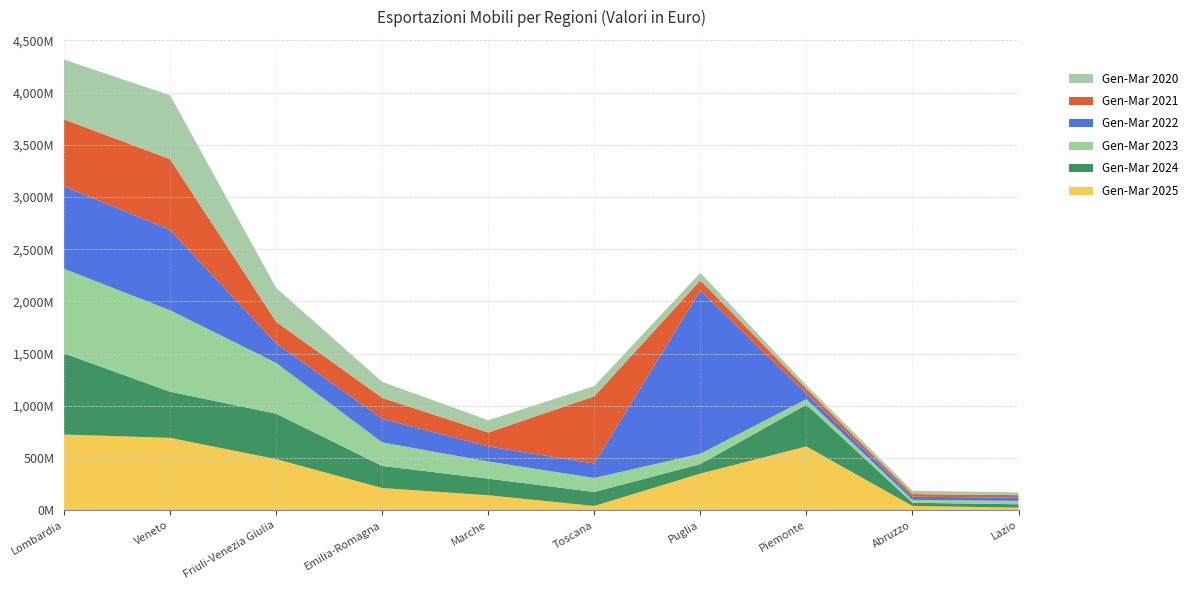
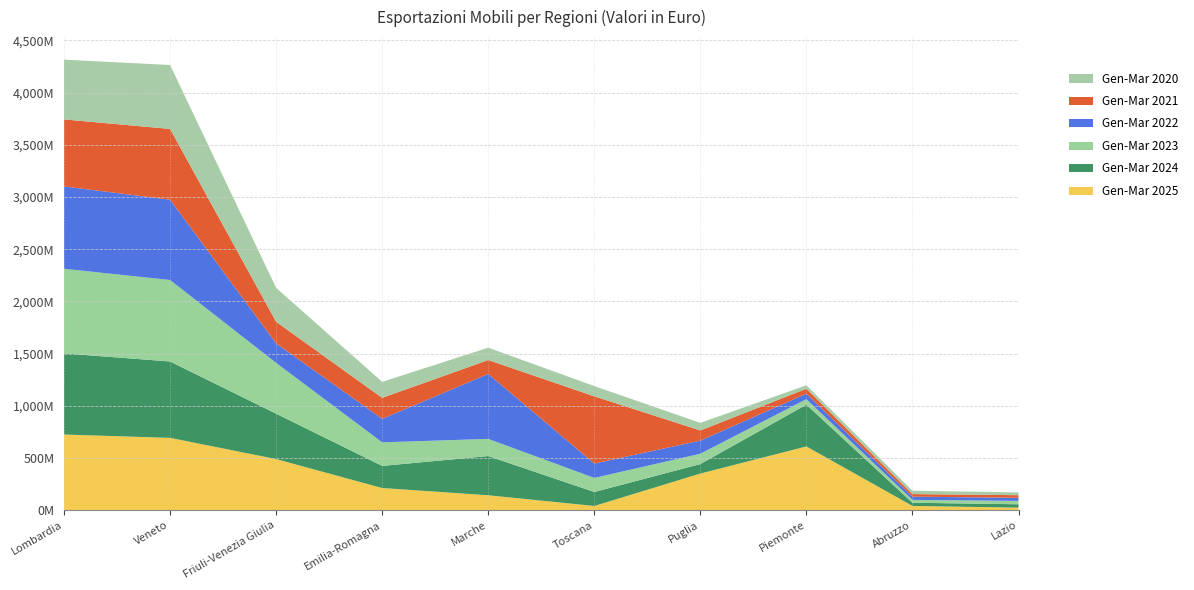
  {
    "Gen-Mar 2025": {
      "Lombardia": "720,000,000",
      "Veneto": "690,000,000",
      "Friuli-Venezia Giulia": "490,000,000",
      "Emilia-Romagna": "210,000,000",
      "Marche": "140,000,000",
      "Toscana": "40,000,000",
      "Puglia": "350,000,000",
      "Piemonte": "610,000,000",
      "Abruzzo": "40,000,000"
    },
    "Gen-Mar 2024": {
      "Lombardia": "780,000,000",
-     "Veneto": "440,000,000",
+     "Veneto": "730,000,000",
      "Friuli-Venezia Giulia": "440,000,000",
      "Emilia-Romagna": "210,000,000",
-     "Marche": "160,000,000",
+     "Marche": "380,000,000",
      "Toscana": "130,000,000",
      "Puglia": "90,000,000",
      "Piemonte": "400,000,000",
      "Abruzzo": "30,000,000",
      "Lazio": "30,000,000"
    },
    "Gen-Mar 2022": {
      "Lombardia": "790,000,000",
      "Veneto": "770,000,000",
      "Friuli-Venezia Giulia": "190,000,000",
      "Emilia-Romagna": "230,000,000",
-     "Marche": "140,000,000",
+     "Marche": "620,000,000",
      "Toscana": "140,000,000",
-     "Puglia": "1,560,000,000",
+     "Puglia": "130,000,000",
      "Piemonte": "50,000,000",
      "Abruzzo": "30,000,000",
      "Lazio": "30,000,000"
    },
    "Gen-Mar 2021": {
      "Lombardia": "640,000,000",
      "Veneto": "680,000,000",
      "Friuli-Venezia Giulia": "210,000,000",
      "Emilia-Romagna": "200,000,000",
      "Marche": "130,000,000",
      "Toscana": "640,000,000",
      "Puglia": "100,000,000",
      "Piemonte": "50,000,000",
      "Abruzzo": "20,000,000",
      "Lazio": "30,000,000"
    }
  }
